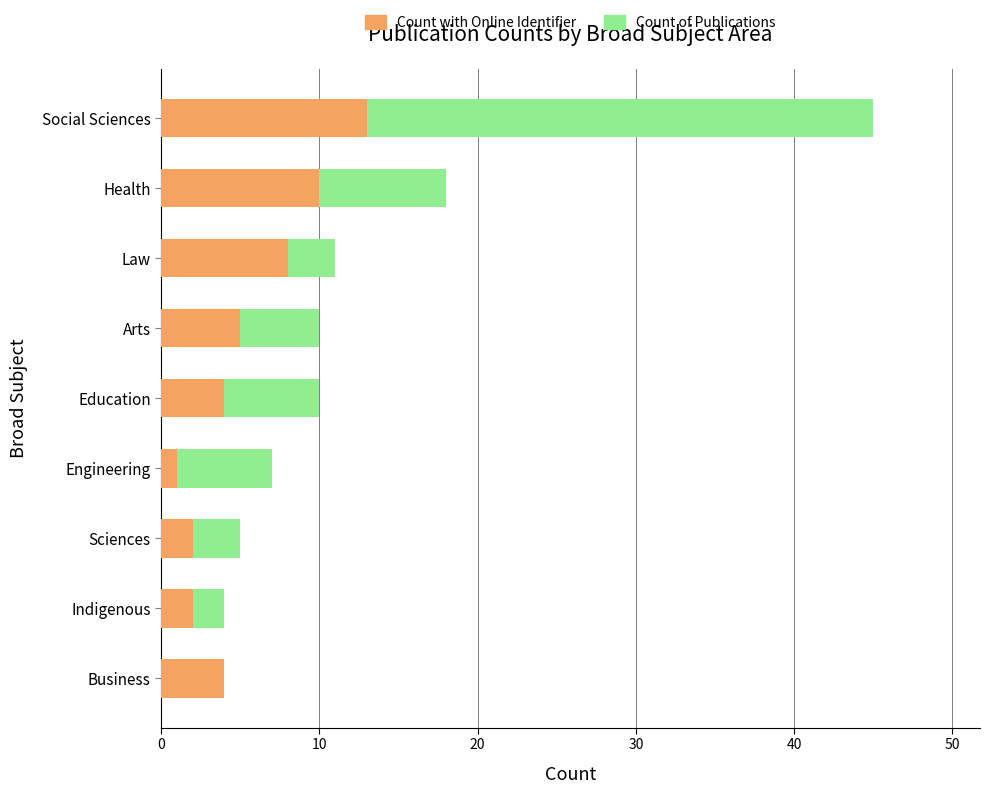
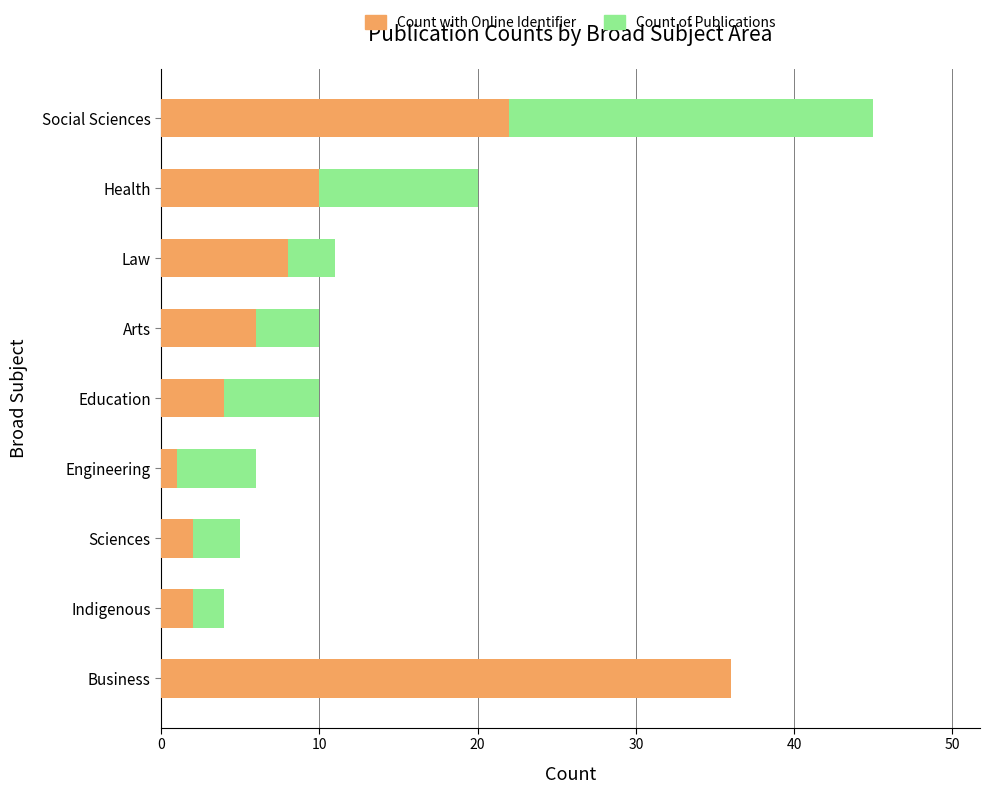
  {
    "Count of Publications": {
      "Social Sciences": 45,
-     "Health": 18,
+     "Health": 20,
      "Law": 11,
      "Arts": 10,
      "Education": 10,
-     "Engineering": 7,
+     "Engineering": 6,
      "Sciences": 5,
      "Indigenous": 4
    },
    "Count with Online Identifier": {
-     "Social Sciences": 13,
-     "Arts": 5,
-     "Business": 4
+     "Social Sciences": 22,
+     "Arts": 6,
+     "Business": 36
    }
  }
